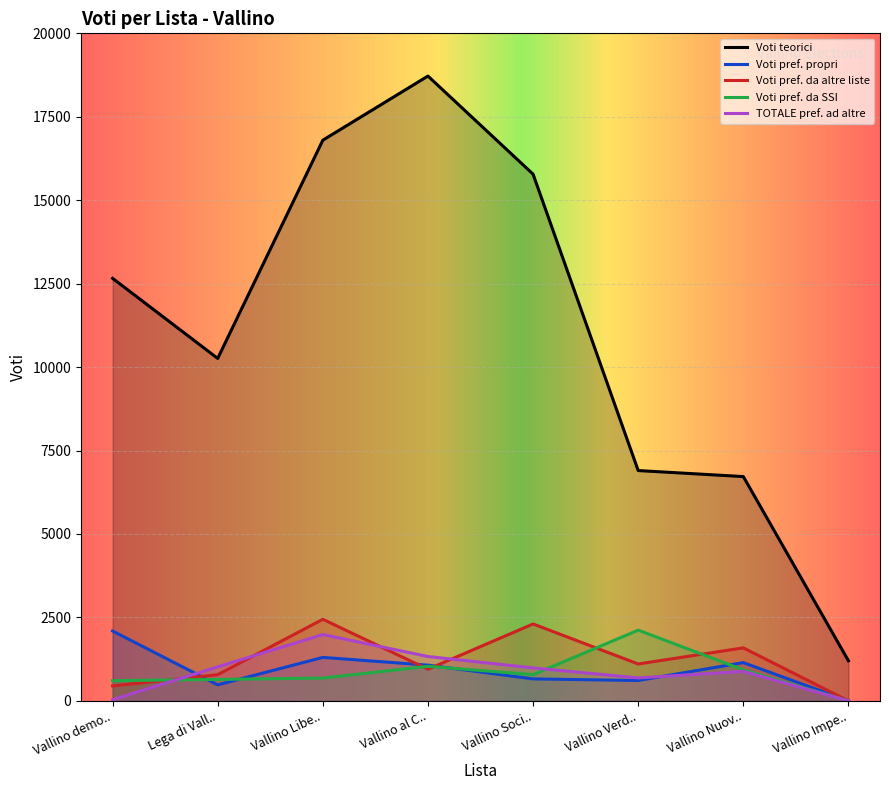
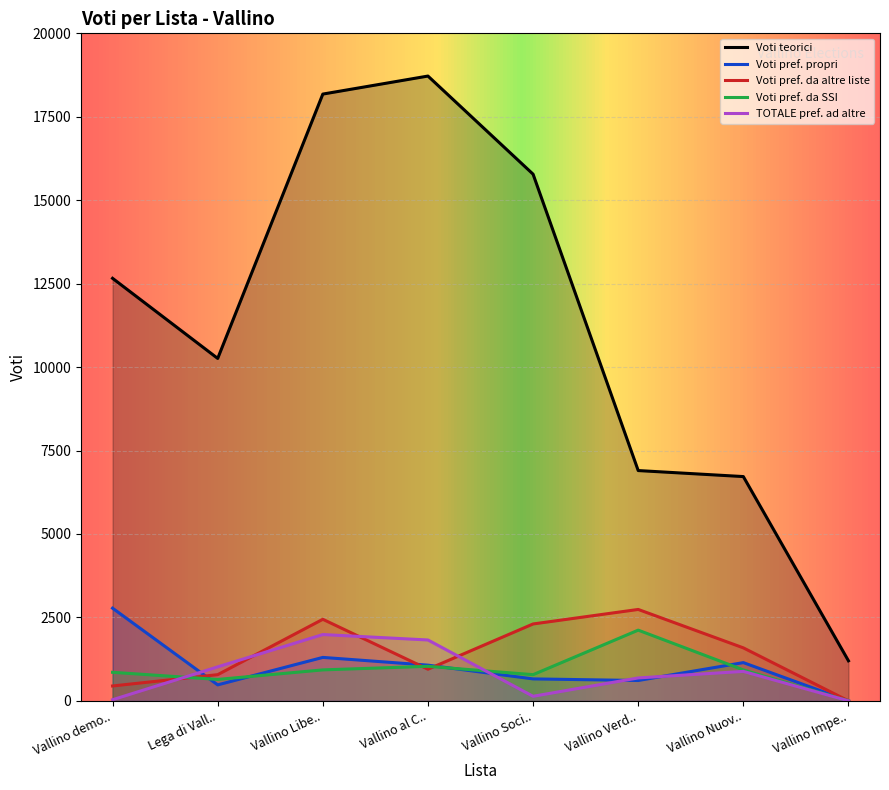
  {
    "Voti teorici": {
      "Vallino demo..": 12700,
      "Lega di Vall..": 10300,
-     "Vallino Libe..": 16800,
+     "Vallino Libe..": 18200,
      "Vallino al C..": 18700,
      "Vallino Soci..": 15800,
      "Vallino Verd..": 6900,
      "Vallino Nuov..": 6700,
      "Vallino Impe..": 1200
    },
    "Voti pref. propri": {
-     "Vallino demo..": 2100,
+     "Vallino demo..": 2800,
      "Lega di Vall..": 500,
      "Vallino Libe..": 1300,
      "Vallino Soci..": 700,
      "Vallino Verd..": 600,
      "Vallino Nuov..": 1100
    },
    "Voti pref. da altre liste": {
      "Vallino demo..": 400,
      "Lega di Vall..": 800,
      "Vallino Libe..": 2400,
      "Vallino al C..": 900,
      "Vallino Soci..": 2300,
-     "Vallino Verd..": 1100,
+     "Vallino Verd..": 2700,
      "Vallino Nuov..": 1600
    },
    "Voti pref. da SSI": {
-     "Vallino demo..": 600,
+     "Vallino demo..": 900,
      "Lega di Vall..": 600,
-     "Vallino Libe..": 700,
+     "Vallino Libe..": 900,
      "Vallino Soci..": 800,
      "Vallino Verd..": 2100
    },
    "TOTALE pref. ad altre": {
      "Vallino demo..": 0,
      "Lega di Vall..": 1000,
      "Vallino Libe..": 2000,
-     "Vallino al C..": 1300,
-     "Vallino Soci..": 1000,
+     "Vallino al C..": 1800,
+     "Vallino Soci..": 100,
      "Vallino Verd..": 700
    }
  }
